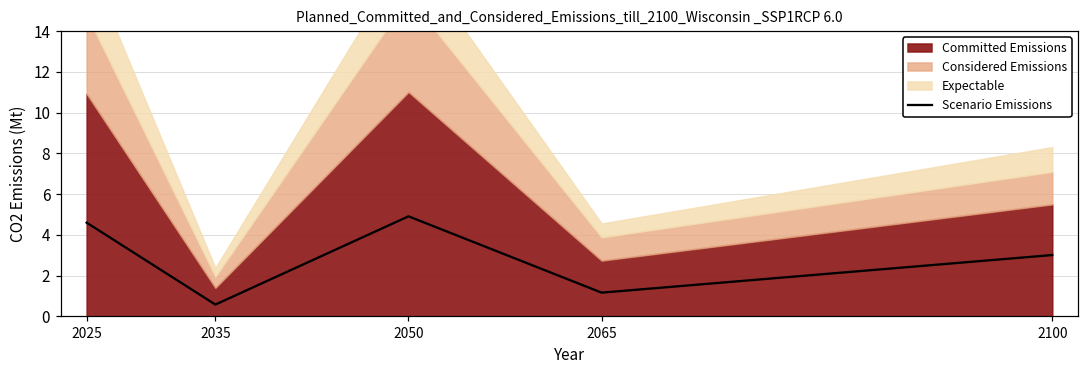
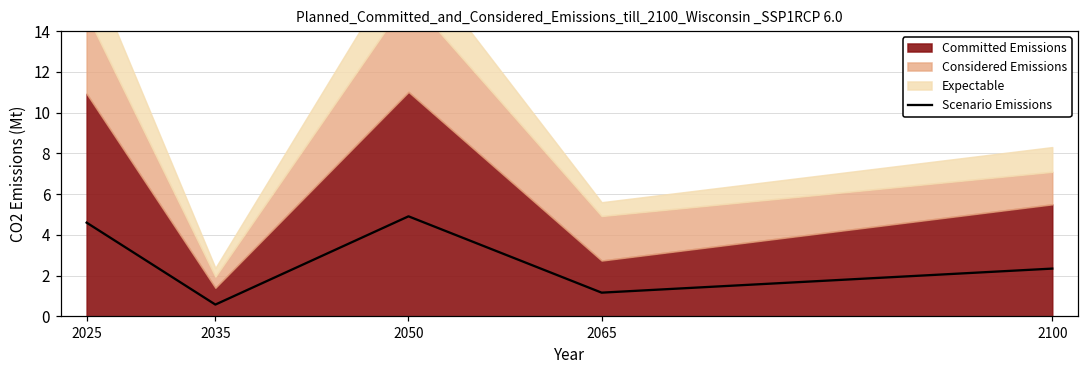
  {
    "Scenario Emissions": {
      "2025": 4.6,
      "2035": 0.6,
      "2050": 4.9,
      "2065": 1.2,
-     "2100": 3.0
+     "2100": 2.4
    },
    "Committed Emissions": {
      "2025": 10.9,
      "2035": 1.4,
      "2050": 11.0,
      "2065": 2.7,
      "2100": 5.5
    },
    "Considered Emissions": {
      "2035": 0.5,
-     "2065": 1.1,
+     "2065": 2.2,
      "2100": 1.6
    },
    "Expectable": {
      "2035": 0.4,
      "2065": 0.7,
      "2100": 1.2
    }
  }
